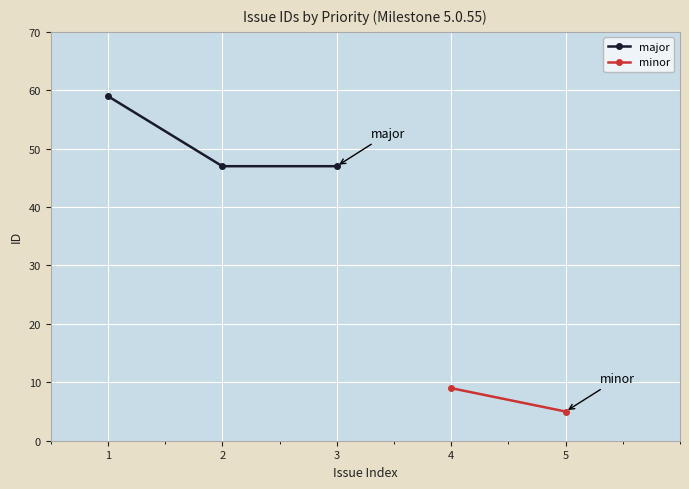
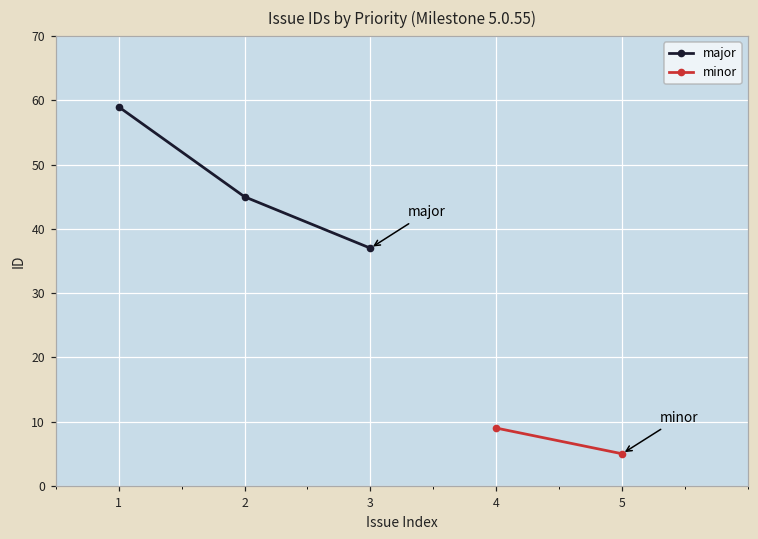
  {
    "major": {
      "1": 59,
-     "2": 47,
-     "3": 47
+     "2": 45,
+     "3": 37
    },
    "minor": {
      "4": 9,
      "5": 5
    }
  }
